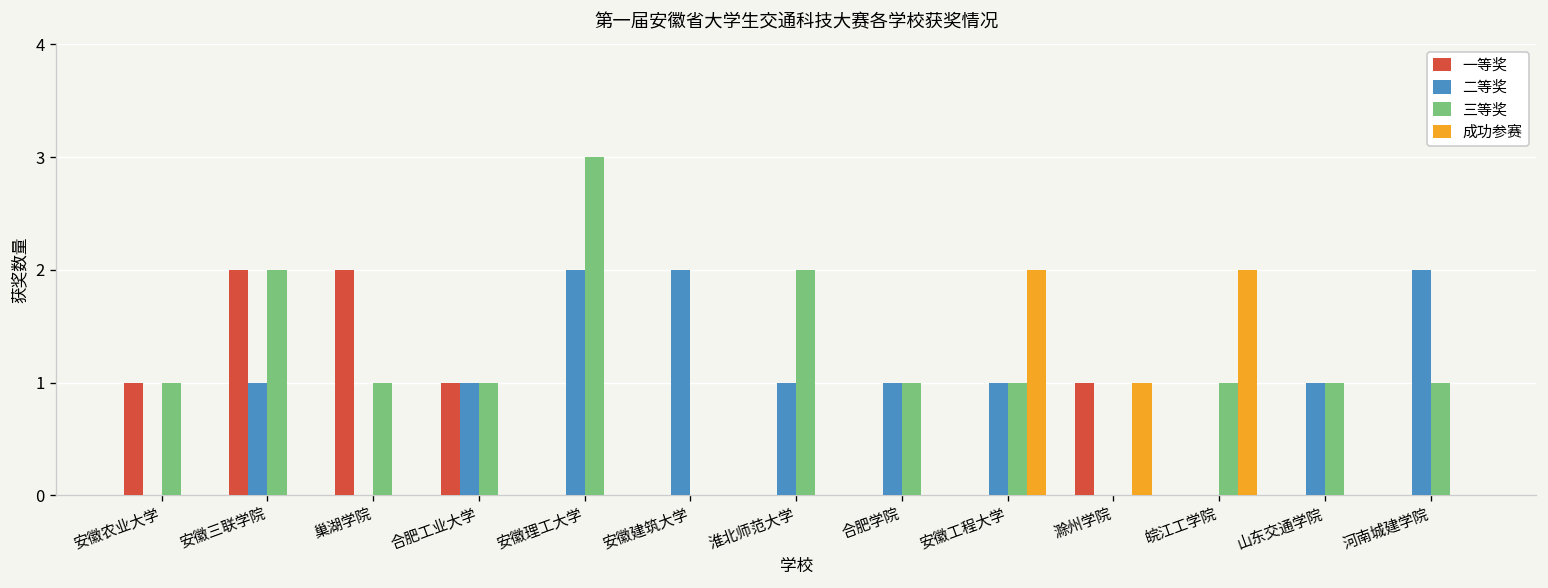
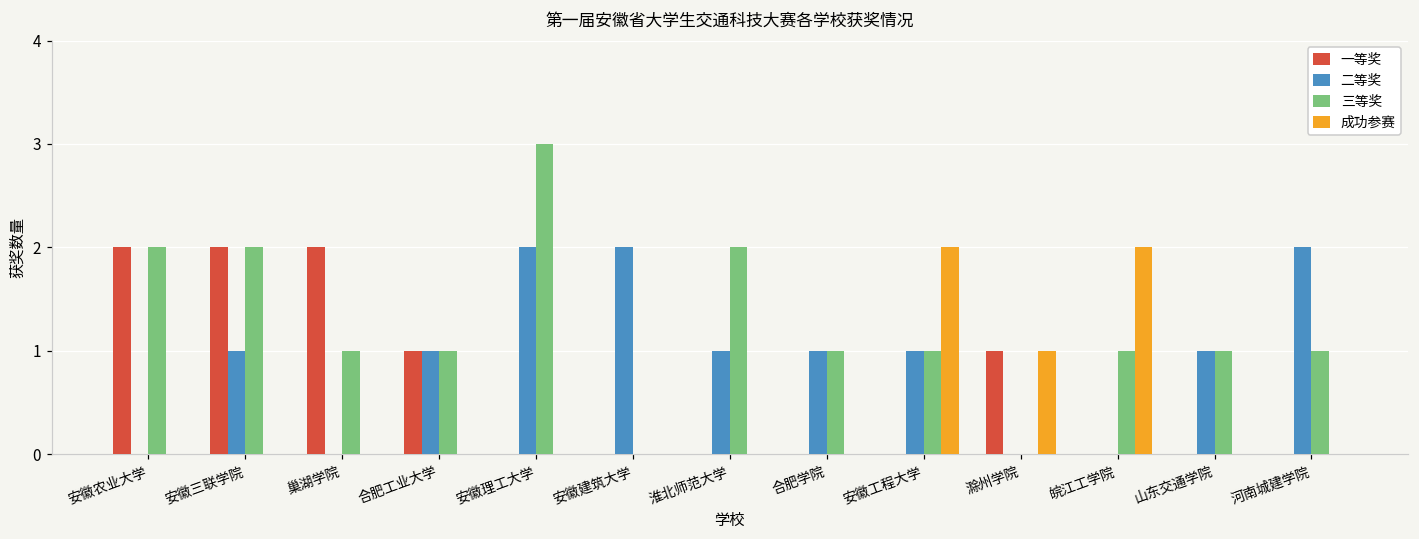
  {
    "一等奖": {
-     "安徽农业大学": 1,
+     "安徽农业大学": 2,
      "安徽三联学院": 2,
      "巢湖学院": 2,
      "合肥工业大学": 1,
      "安徽理工大学": 0,
      "安徽建筑大学": 0,
      "淮北师范大学": 0,
      "合肥学院": 0,
      "安徽工程大学": 0,
      "滁州学院": 1,
      "皖江工学院": 0,
      "山东交通学院": 0,
      "河南城建学院": 0
    },
    "二等奖": {
      "安徽农业大学": 0,
      "安徽三联学院": 1,
      "巢湖学院": 0,
      "合肥工业大学": 1,
      "安徽理工大学": 2,
      "安徽建筑大学": 2,
      "淮北师范大学": 1,
      "合肥学院": 1,
      "安徽工程大学": 1,
      "滁州学院": 0,
      "皖江工学院": 0,
      "山东交通学院": 1,
      "河南城建学院": 2
    },
    "三等奖": {
-     "安徽农业大学": 1,
+     "安徽农业大学": 2,
      "安徽三联学院": 2,
      "巢湖学院": 1,
      "合肥工业大学": 1,
      "安徽理工大学": 3,
      "安徽建筑大学": 0,
      "淮北师范大学": 2,
      "合肥学院": 1,
      "安徽工程大学": 1,
      "滁州学院": 0,
      "皖江工学院": 1,
      "山东交通学院": 1,
      "河南城建学院": 1
    },
    "成功参赛": {
      "安徽农业大学": 0,
      "安徽三联学院": 0,
      "巢湖学院": 0,
      "合肥工业大学": 0,
      "安徽理工大学": 0,
      "安徽建筑大学": 0,
      "淮北师范大学": 0,
      "合肥学院": 0,
      "安徽工程大学": 2,
      "滁州学院": 1,
      "皖江工学院": 2,
      "山东交通学院": 0,
      "河南城建学院": 0
    }
  }
